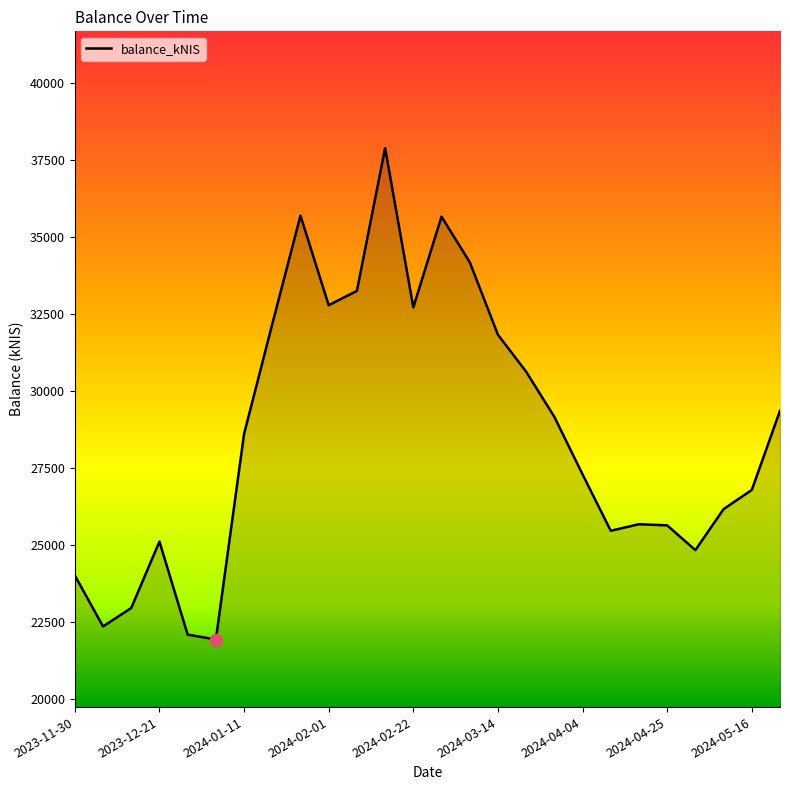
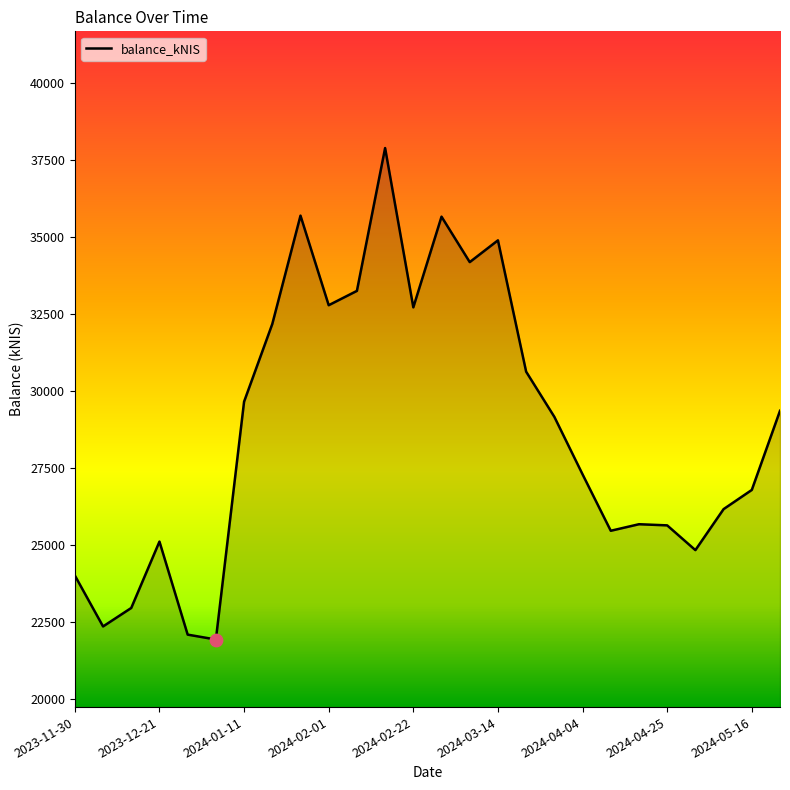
  {
    "balance_kNIS": {
      "2023-11-30": 24000,
      "2023-12-21": 25100,
-     "2024-01-11": 28600,
+     "2024-01-11": 29700,
      "2024-02-01": 32800,
      "2024-02-22": 32700,
-     "2024-03-14": 31800,
+     "2024-03-14": 34900,
      "2024-04-04": 27300,
      "2024-04-25": 25600,
      "2024-05-16": 26800
    }
  }
